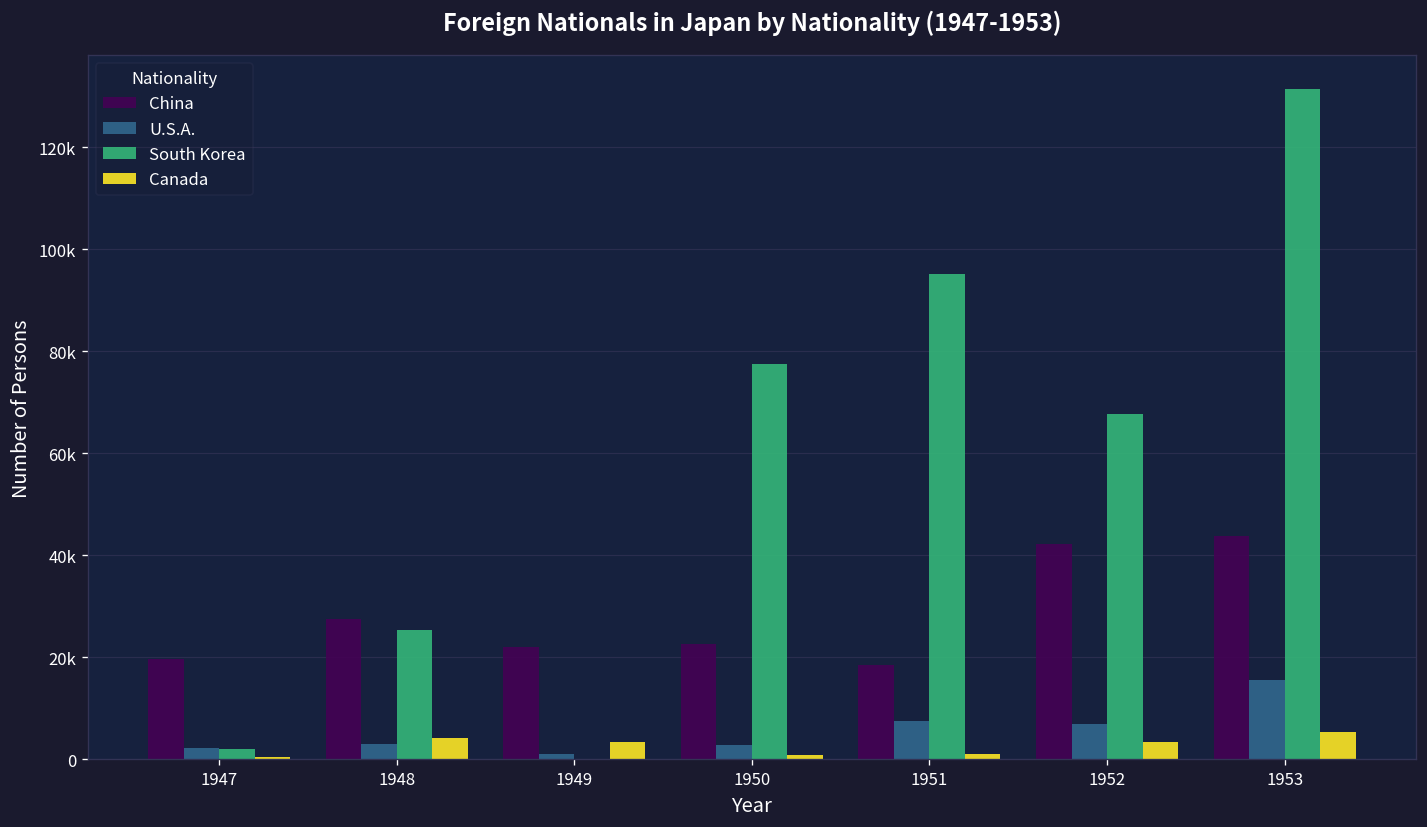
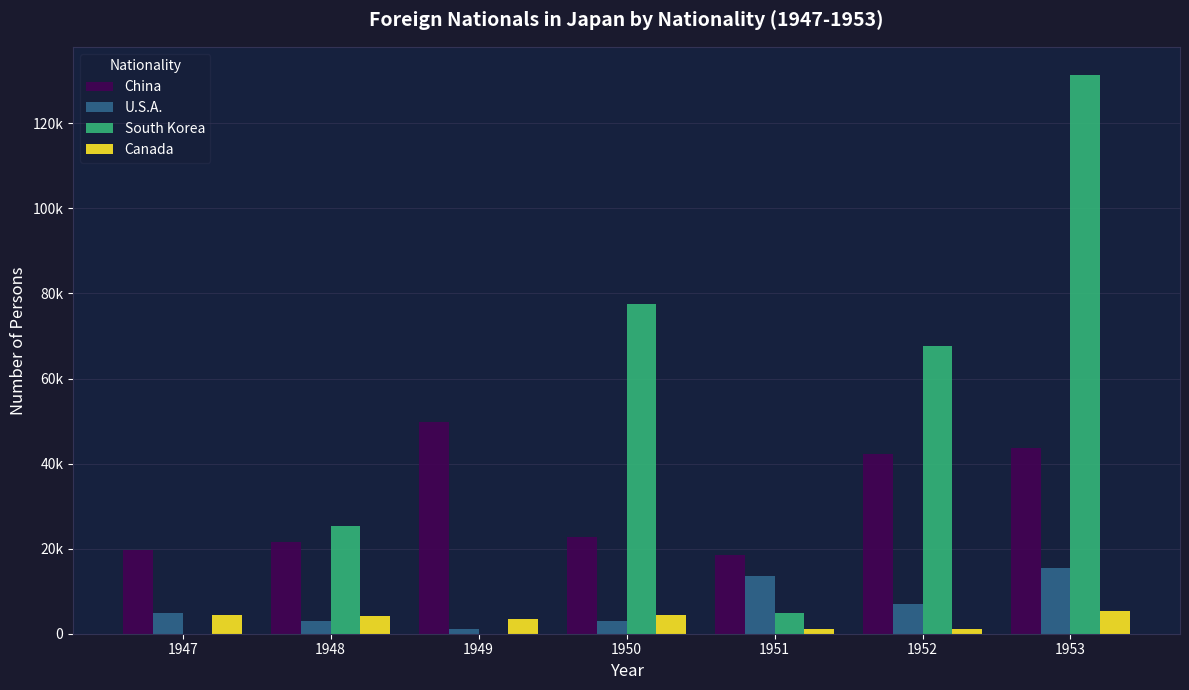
  {
    "China": {
      "1947": 20000,
-     "1948": 28000,
-     "1949": 22000,
+     "1948": 21000,
+     "1949": 50000,
      "1950": 23000,
      "1951": 19000,
      "1952": 42000,
      "1953": 44000
    },
    "U.S.A.": {
-     "1947": 2000,
+     "1947": 5000,
      "1948": 3000,
      "1949": 1000,
      "1950": 3000,
-     "1951": 7000,
+     "1951": 13000,
      "1952": 7000,
      "1953": 16000
    },
    "South Korea": {
-     "1947": 2000,
+     "1947": 0,
      "1948": 25000,
      "1949": 0,
      "1950": 77000,
-     "1951": 95000,
+     "1951": 5000,
      "1952": 68000,
      "1953": 131000
    },
    "Canada": {
-     "1947": 0,
+     "1947": 4000,
      "1948": 4000,
      "1949": 3000,
-     "1950": 1000,
+     "1950": 4000,
      "1951": 1000,
-     "1952": 3000,
+     "1952": 1000,
      "1953": 5000
    }
  }
